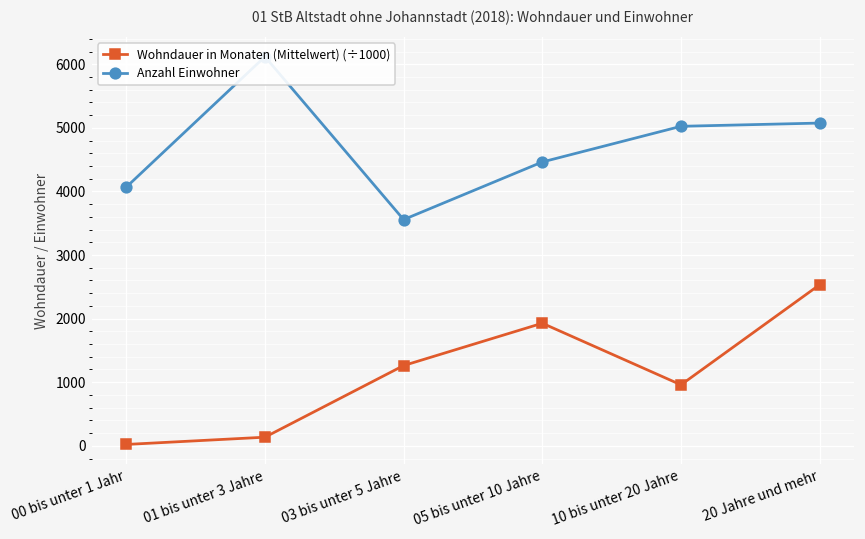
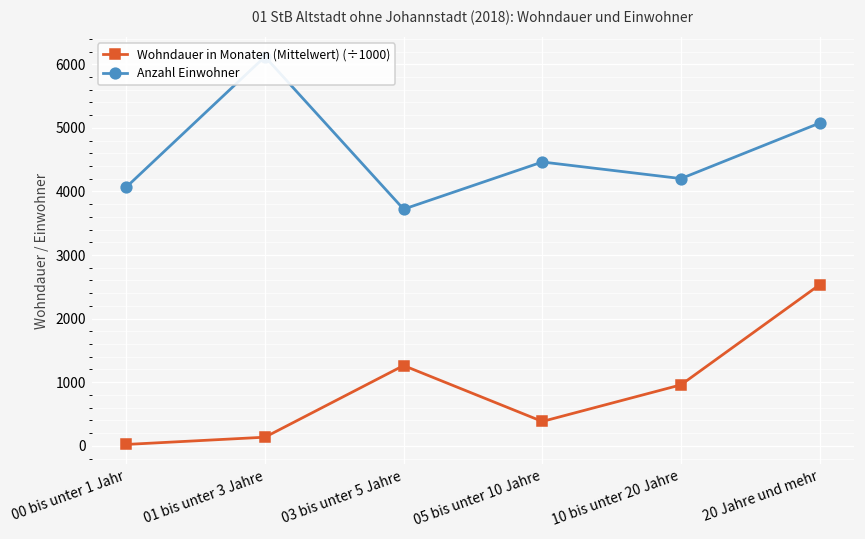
  {
    "Wohndauer in Monaten (Mittelwert) (÷1000)": {
      "00 bis unter 1 Jahr": 0,
      "01 bis unter 3 Jahre": 100,
      "03 bis unter 5 Jahre": 1300,
-     "05 bis unter 10 Jahre": 1900,
+     "05 bis unter 10 Jahre": 400,
      "10 bis unter 20 Jahre": 1000,
      "20 Jahre und mehr": 2500
    },
    "Anzahl Einwohner": {
      "00 bis unter 1 Jahr": 4100,
-     "03 bis unter 5 Jahre": 3600,
+     "03 bis unter 5 Jahre": 3700,
      "05 bis unter 10 Jahre": 4500,
-     "10 bis unter 20 Jahre": 5000,
+     "10 bis unter 20 Jahre": 4200,
      "20 Jahre und mehr": 5100
    }
  }
